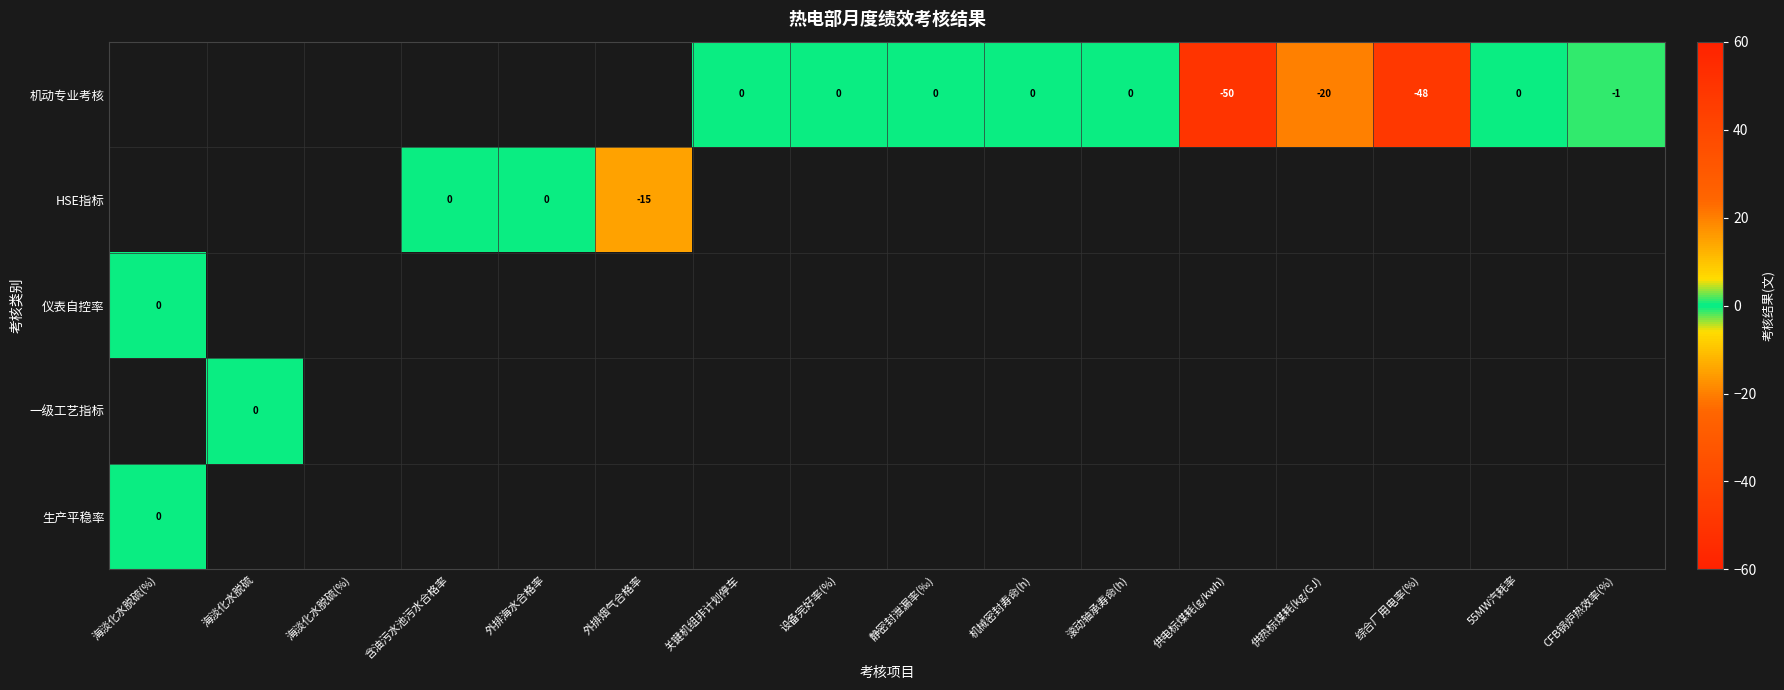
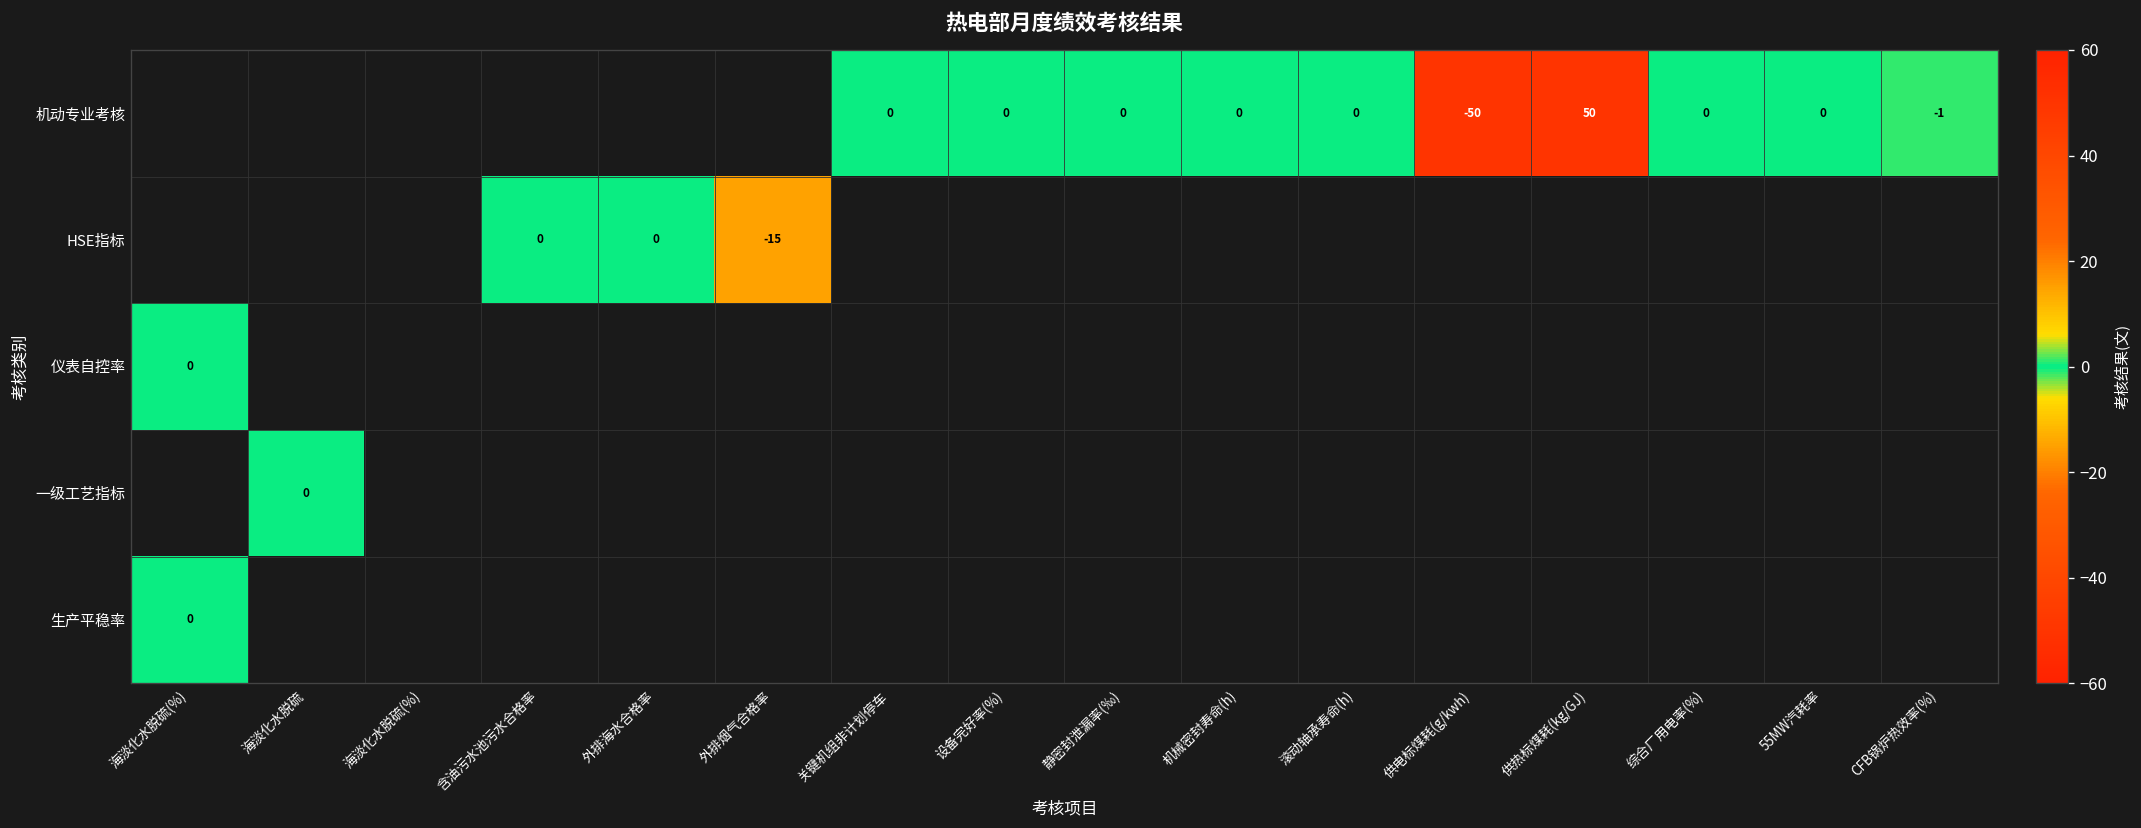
  {
    "机动专业考核": {
      "关键机组非计划停车": 0,
      "设备完好率(%)": 0,
      "静密封泄漏率(‰)": 0,
      "机械密封寿命(h)": 0,
      "滚动轴承寿命(h)": 0,
      "供电标煤耗(g/kwh)": -50,
-     "供热标煤耗(kg/GJ)": -20,
-     "综合厂用电率(%)": -48,
+     "供热标煤耗(kg/GJ)": 50,
+     "综合厂用电率(%)": 0,
      "55MW汽耗率": 0,
      "CFB锅炉热效率(%)": -1
    },
    "HSE指标": {
      "含油污水池污水合格率": 0,
      "外排海水合格率": 0,
      "外排烟气合格率": -15
    },
    "仪表自控率": {
      "海淡化水脱硫(%)": 0
    },
    "一级工艺指标": {
      "海淡化水脱硫": 0
    },
    "生产平稳率": {
      "海淡化水脱硫(%)": 0
    }
  }
